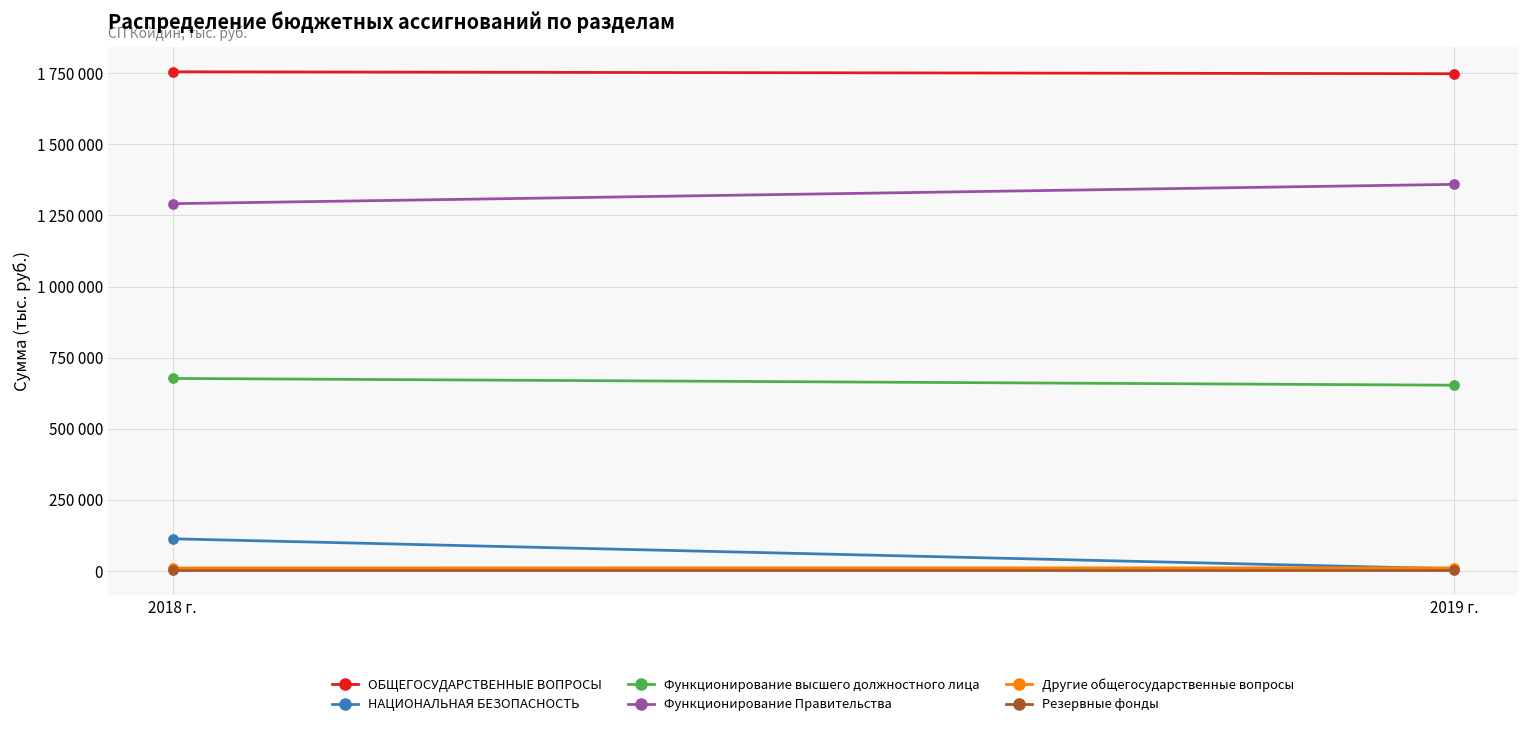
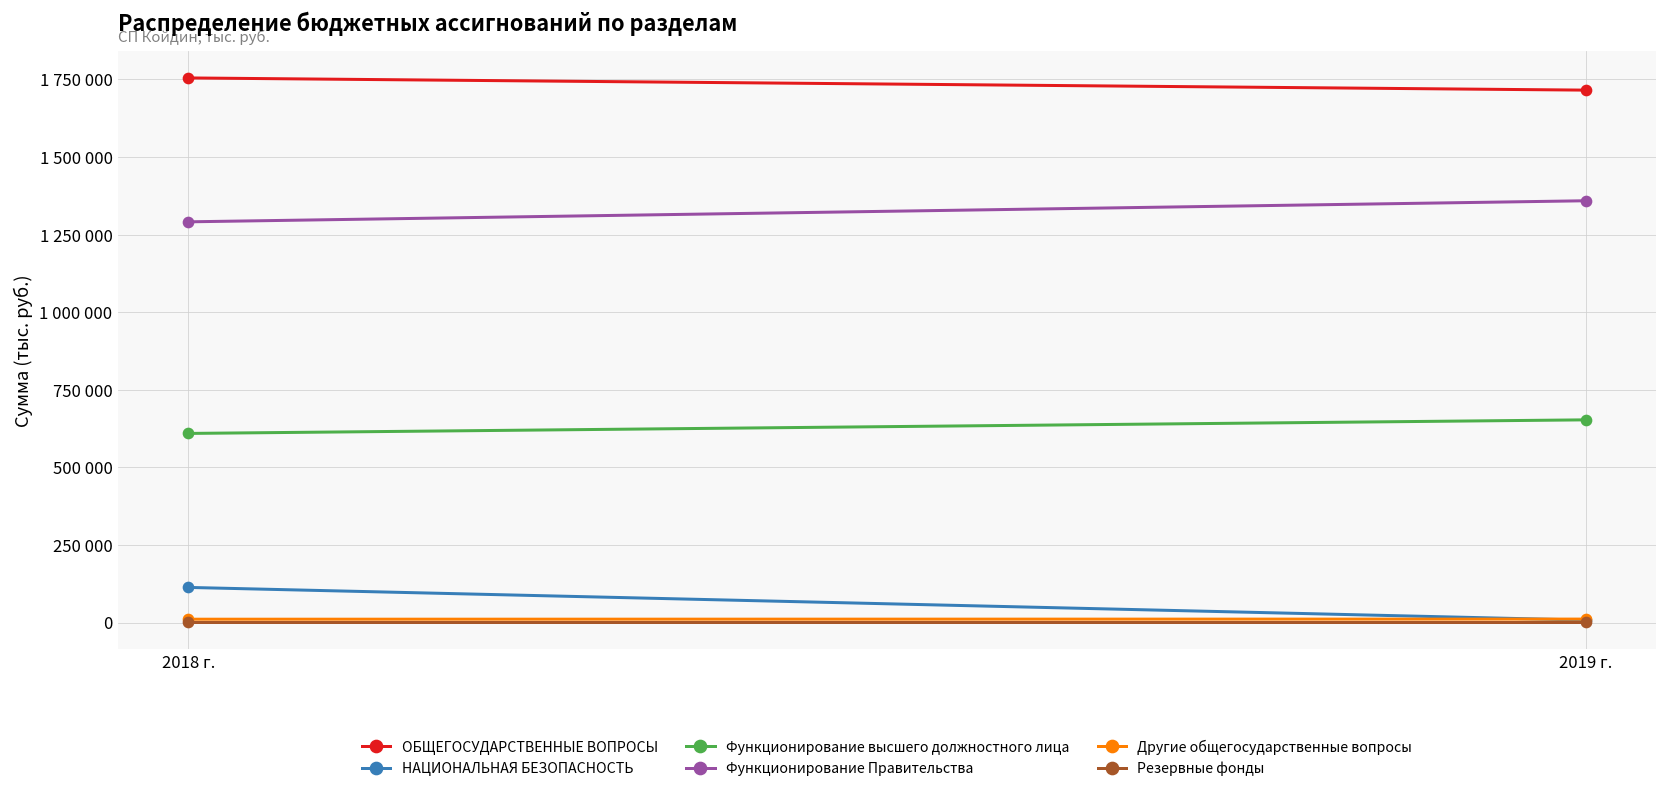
  {
    "ОБЩЕГОСУДАРСТВЕННЫЕ ВОПРОСЫ": {
      "2018 г.": 1750000,
-     "2019 г.": 1750000
+     "2019 г.": 1720000
    },
    "НАЦИОНАЛЬНАЯ БЕЗОПАСНОСТЬ": {
      "2018 г.": 110000
    },
    "Функционирование высшего должностного лица": {
-     "2018 г.": 680000,
+     "2018 г.": 610000,
      "2019 г.": 650000
    },
    "Функционирование Правительства": {
      "2018 г.": 1290000,
      "2019 г.": 1360000
    }
  }
